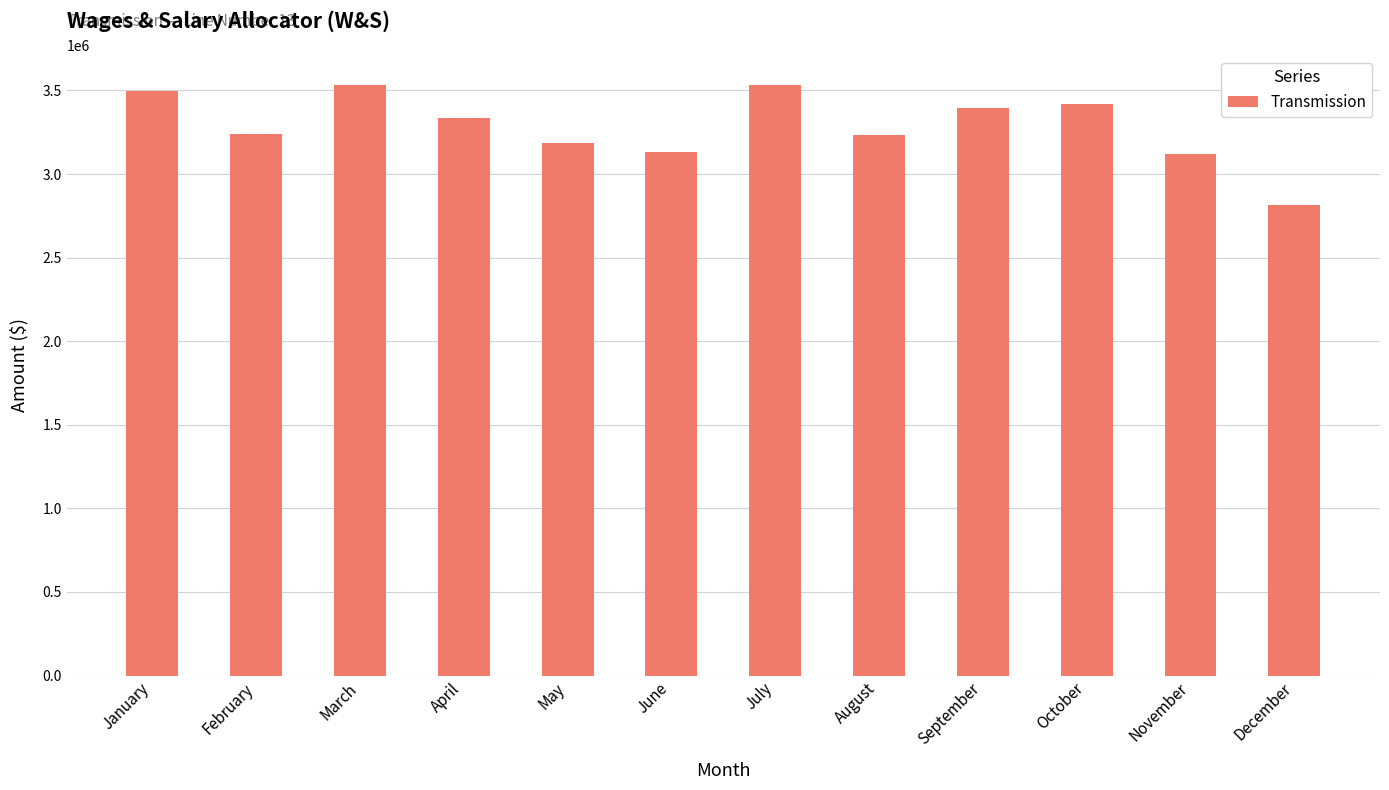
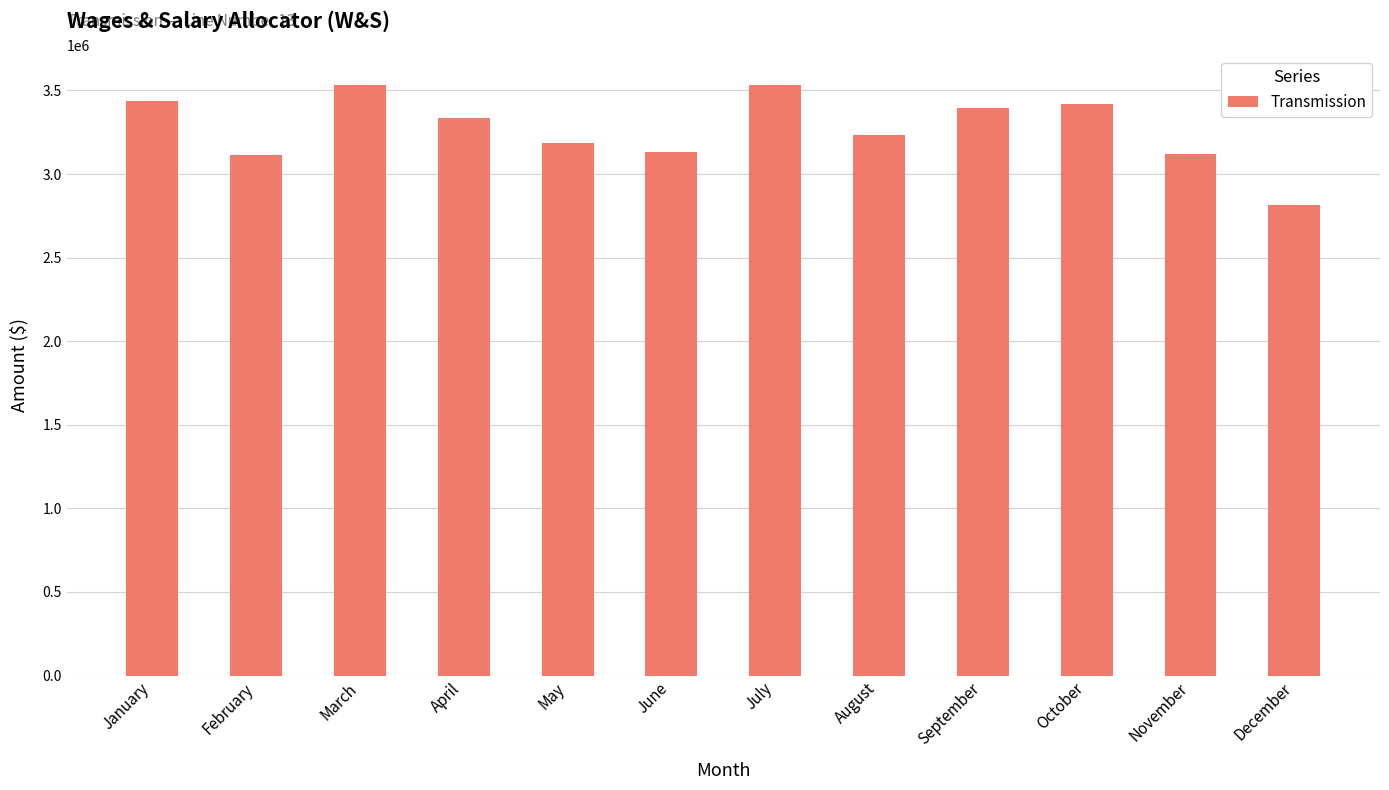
  {
-   "January": 3500000,
-   "February": 3240000,
+   "January": 3430000,
+   "February": 3110000,
    "March": 3530000,
    "April": 3340000,
    "May": 3190000,
    "June": 3130000,
    "July": 3530000,
    "August": 3230000,
    "September": 3390000,
    "October": 3420000,
    "November": 3120000,
    "December": 2820000
  }
